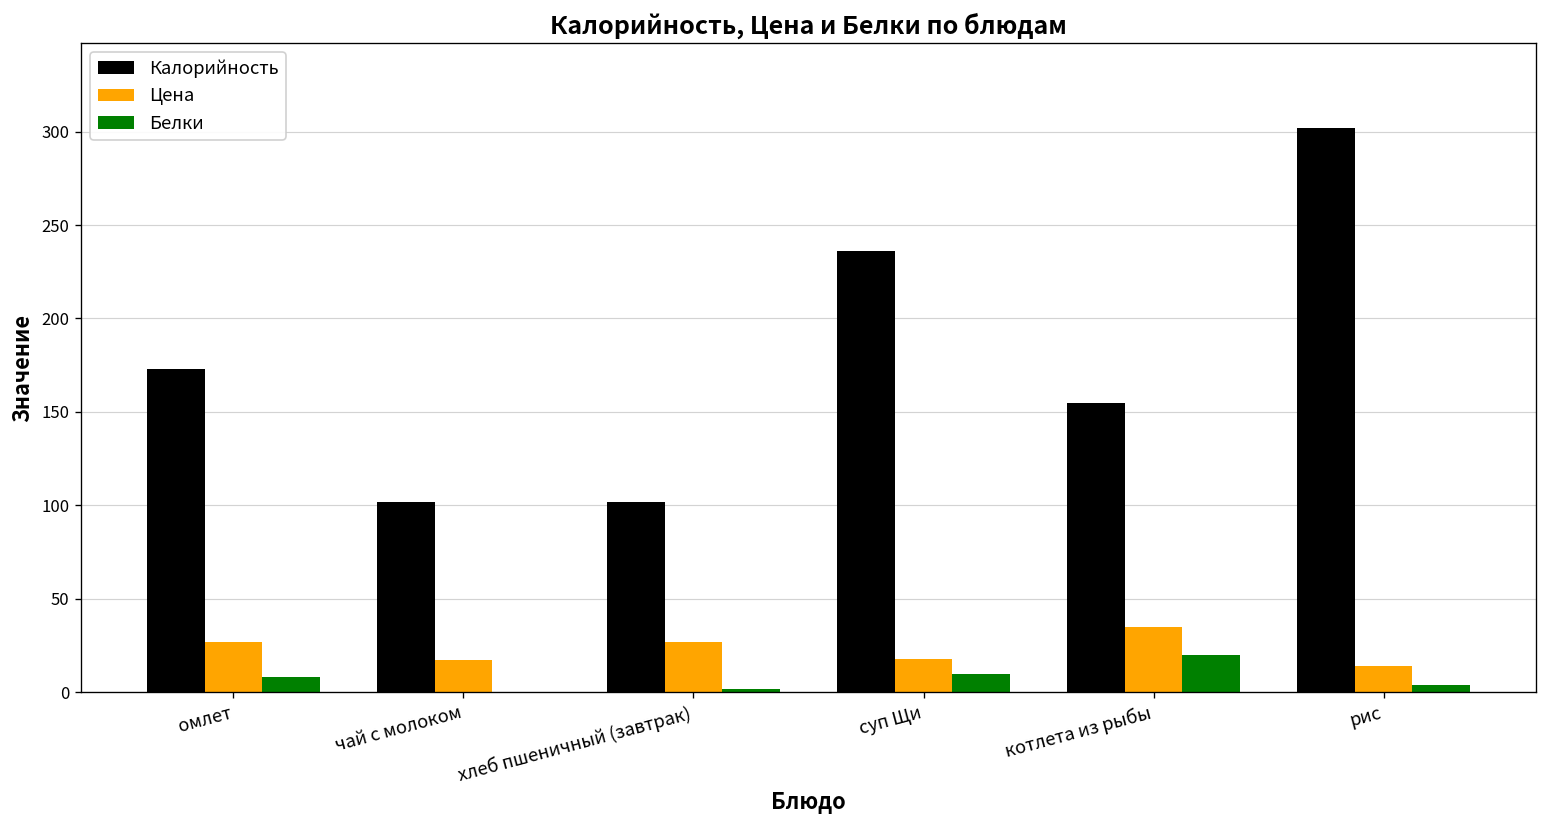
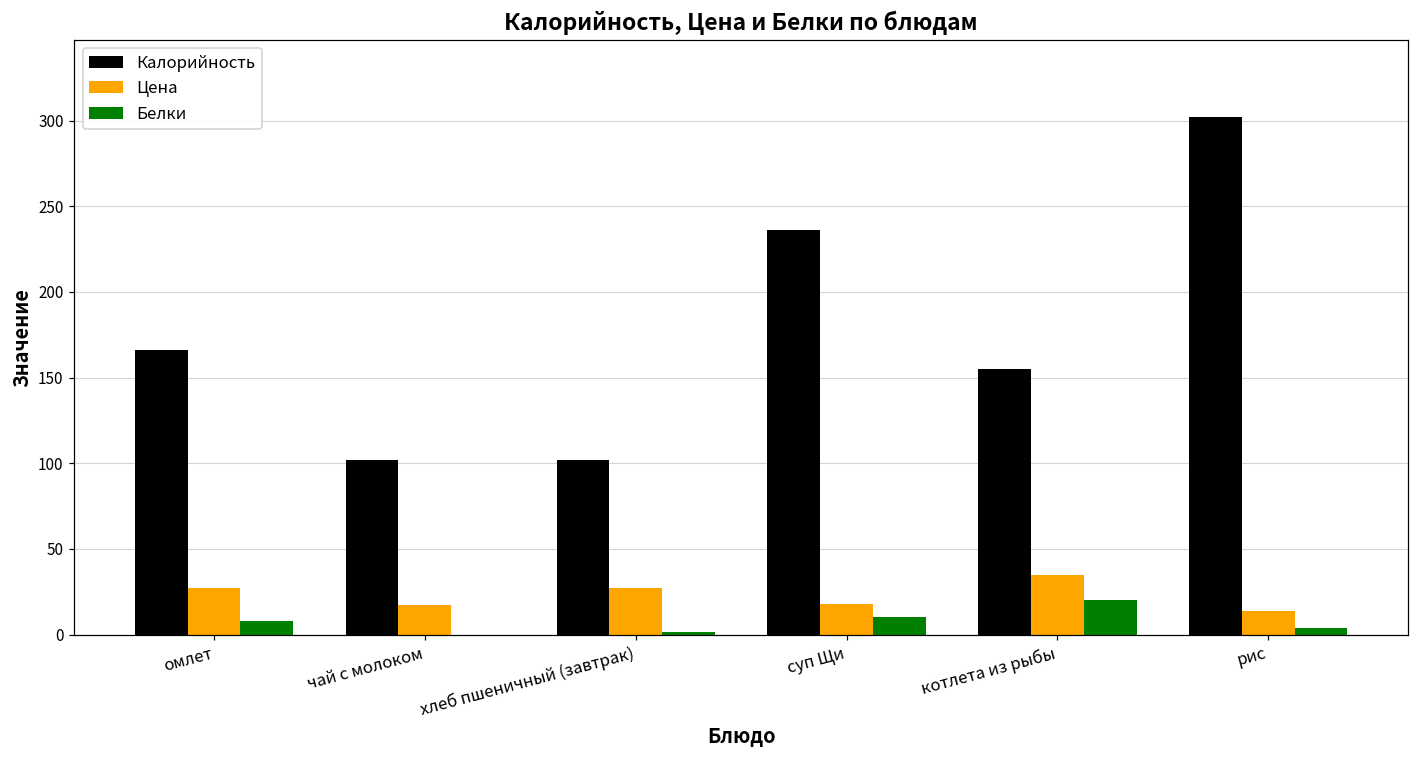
  {
    "Калорийность": {
-     "омлет": 173,
+     "омлет": 166,
      "чай с молоком": 102,
      "хлеб пшеничный (завтрак)": 102,
      "суп Щи": 236,
      "котлета из рыбы": 155,
      "рис": 302
    },
    "Цена": {
      "омлет": 27,
      "чай с молоком": 17,
      "хлеб пшеничный (завтрак)": 27,
      "суп Щи": 18,
      "котлета из рыбы": 35,
      "рис": 14
    },
    "Белки": {
      "омлет": 8,
      "чай с молоком": 0,
      "хлеб пшеничный (завтрак)": 2,
      "суп Щи": 10,
      "котлета из рыбы": 20,
      "рис": 4
    }
  }
